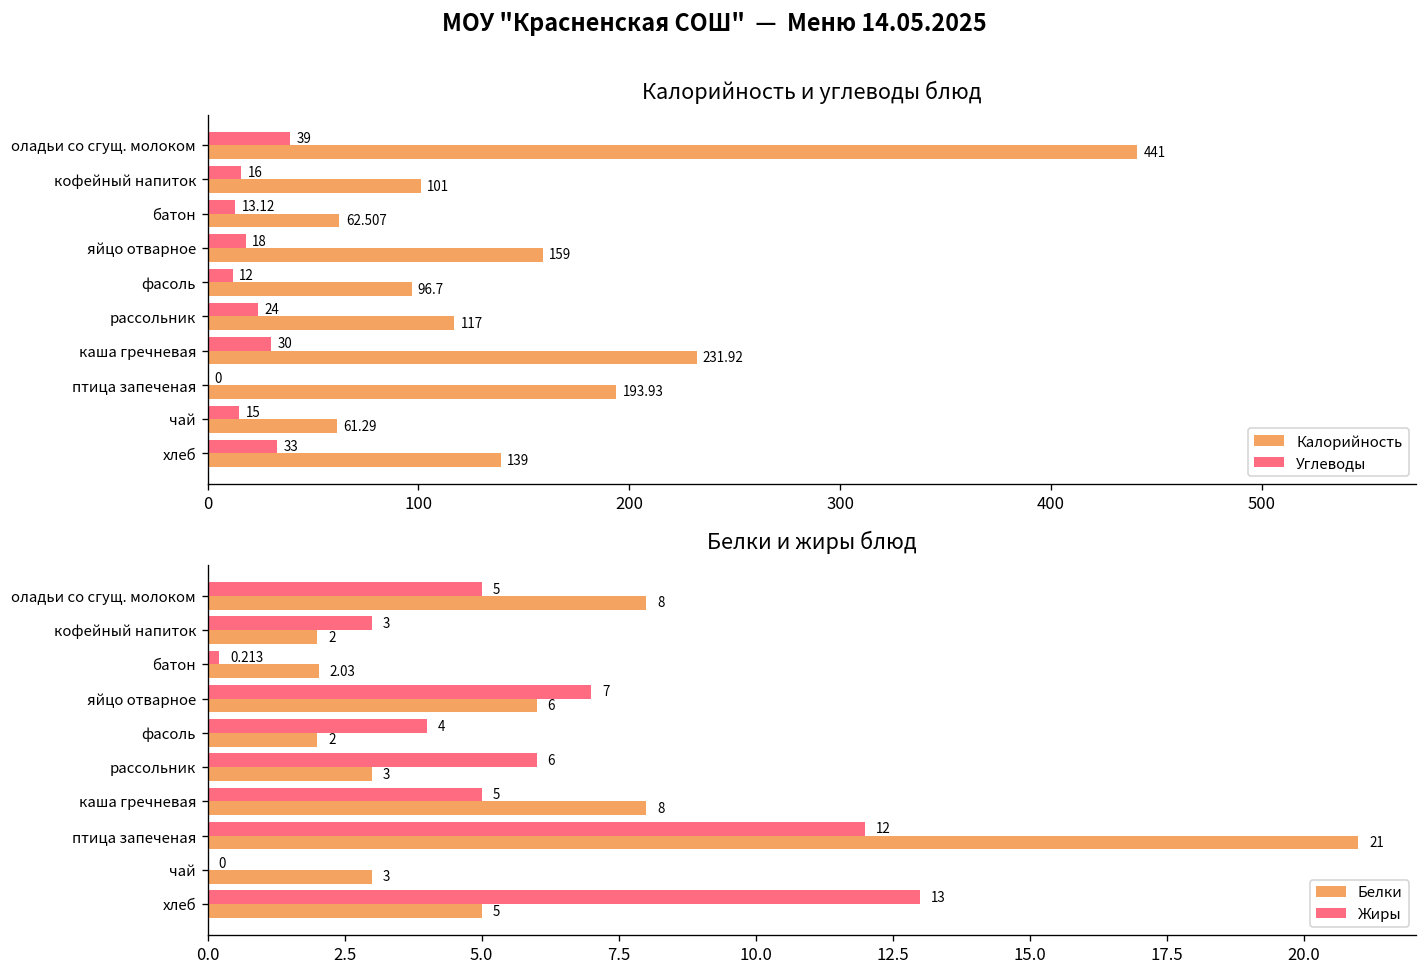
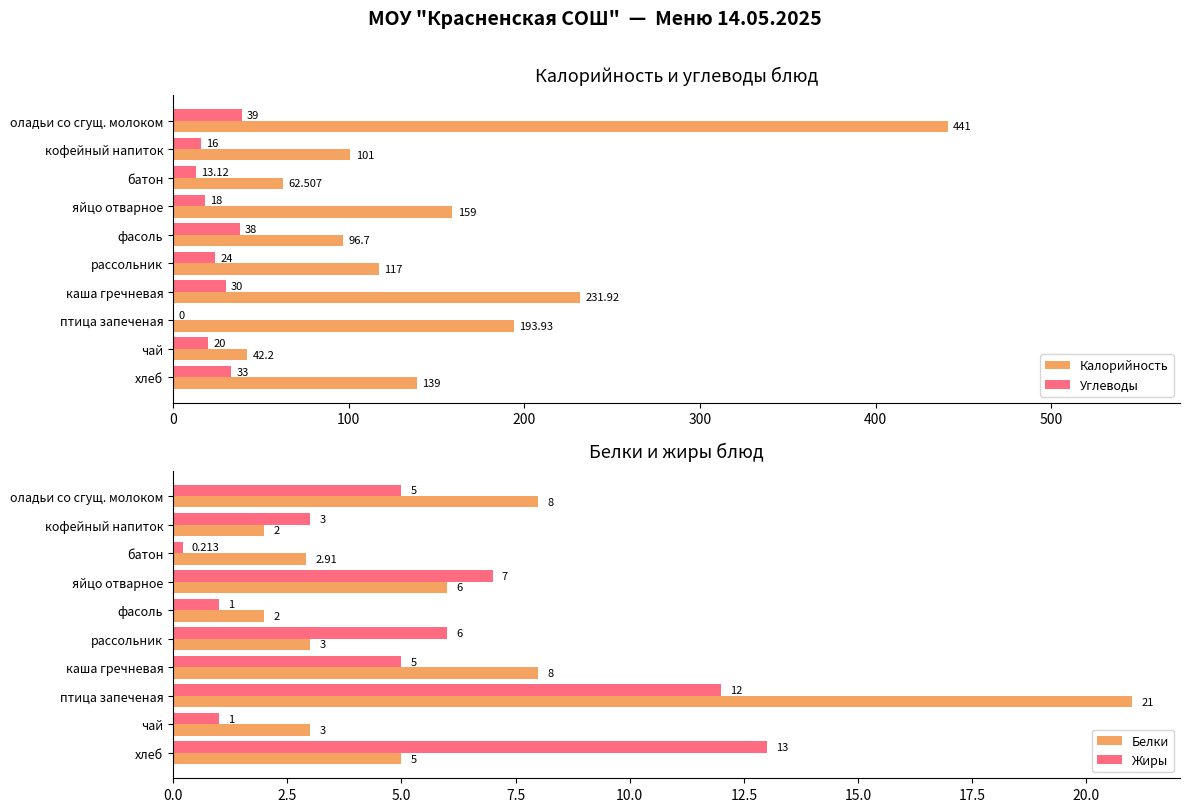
  {
    "Калорийность и углеводы блюд": {
      "Калорийность": {
        "оладьи со сгущ. молоком": 441,
        "кофейный напиток": 101,
        "батон": 62.507,
        "яйцо отварное": 159,
        "фасоль": 96.7,
        "рассольник": 117,
        "каша гречневая": 231.92,
        "птица запеченая": 193.93,
-       "чай": 61.29,
+       "чай": 42.2,
        "хлеб": 139
      },
      "Углеводы": {
        "оладьи со сгущ. молоком": 39,
        "кофейный напиток": 16,
        "батон": 13.12,
        "яйцо отварное": 18,
-       "фасоль": 12,
+       "фасоль": 38,
        "рассольник": 24,
        "каша гречневая": 30,
        "птица запеченая": 0,
-       "чай": 15,
+       "чай": 20,
        "хлеб": 33
      }
    },
    "Белки и жиры блюд": {
      "Белки": {
        "оладьи со сгущ. молоком": 8,
        "кофейный напиток": 2,
-       "батон": 2.03,
+       "батон": 2.91,
        "яйцо отварное": 6,
        "фасоль": 2,
        "рассольник": 3,
        "каша гречневая": 8,
        "птица запеченая": 21,
        "чай": 3,
        "хлеб": 5
      },
      "Жиры": {
        "оладьи со сгущ. молоком": 5,
        "кофейный напиток": 3,
        "батон": 0.213,
        "яйцо отварное": 7,
-       "фасоль": 4,
+       "фасоль": 1,
        "рассольник": 6,
        "каша гречневая": 5,
        "птица запеченая": 12,
-       "чай": 0,
+       "чай": 1,
        "хлеб": 13
      }
    }
  }
